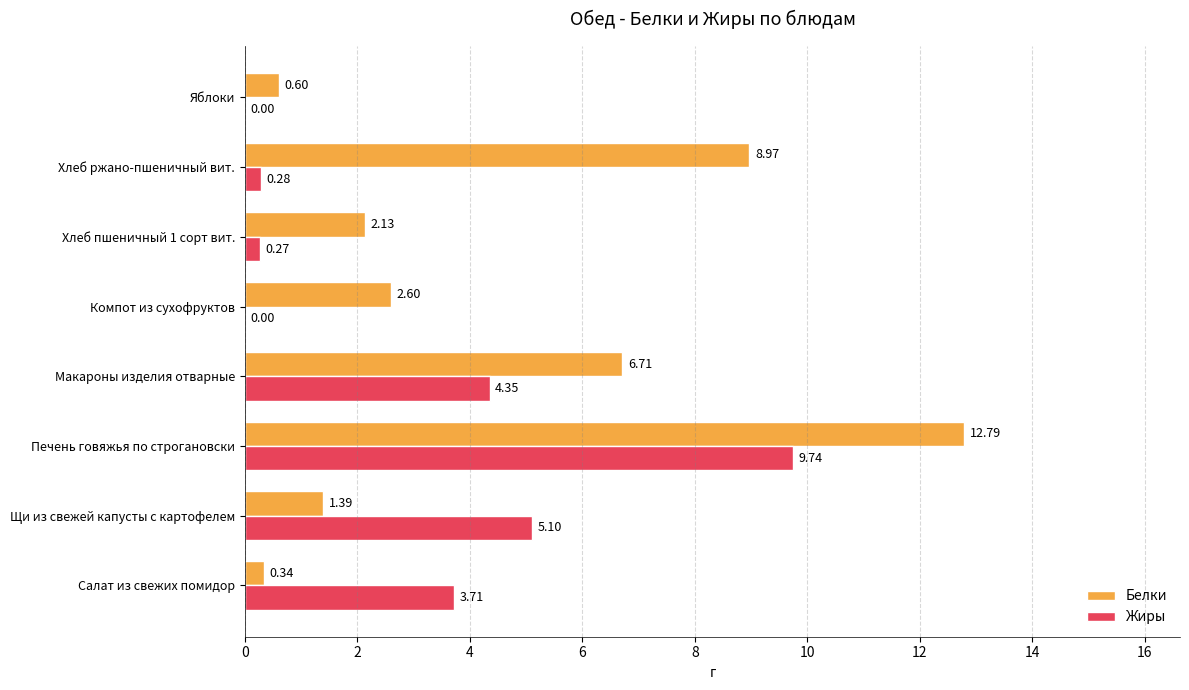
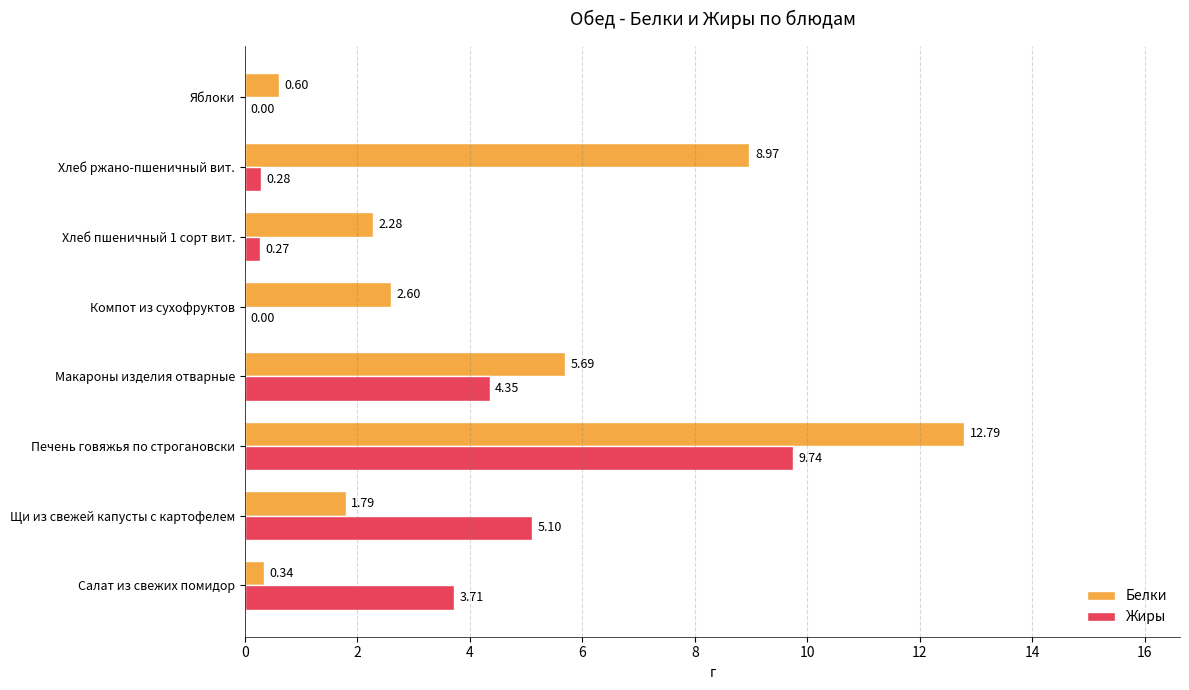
  {
    "Белки": {
      "Яблоки": 0.60,
      "Хлеб ржано-пшеничный вит.": 8.97,
-     "Хлеб пшеничный 1 сорт вит.": 2.13,
+     "Хлеб пшеничный 1 сорт вит.": 2.28,
      "Компот из сухофруктов": 2.60,
-     "Макароны изделия отварные": 6.71,
+     "Макароны изделия отварные": 5.69,
      "Печень говяжья по строгановски": 12.79,
-     "Щи из свежей капусты с картофелем": 1.39,
+     "Щи из свежей капусты с картофелем": 1.79,
      "Салат из свежих помидор": 0.34
    },
    "Жиры": {
      "Яблоки": 0.00,
      "Хлеб ржано-пшеничный вит.": 0.28,
      "Хлеб пшеничный 1 сорт вит.": 0.27,
      "Компот из сухофруктов": 0.00,
      "Макароны изделия отварные": 4.35,
      "Печень говяжья по строгановски": 9.74,
      "Щи из свежей капусты с картофелем": 5.10,
      "Салат из свежих помидор": 3.71
    }
  }
